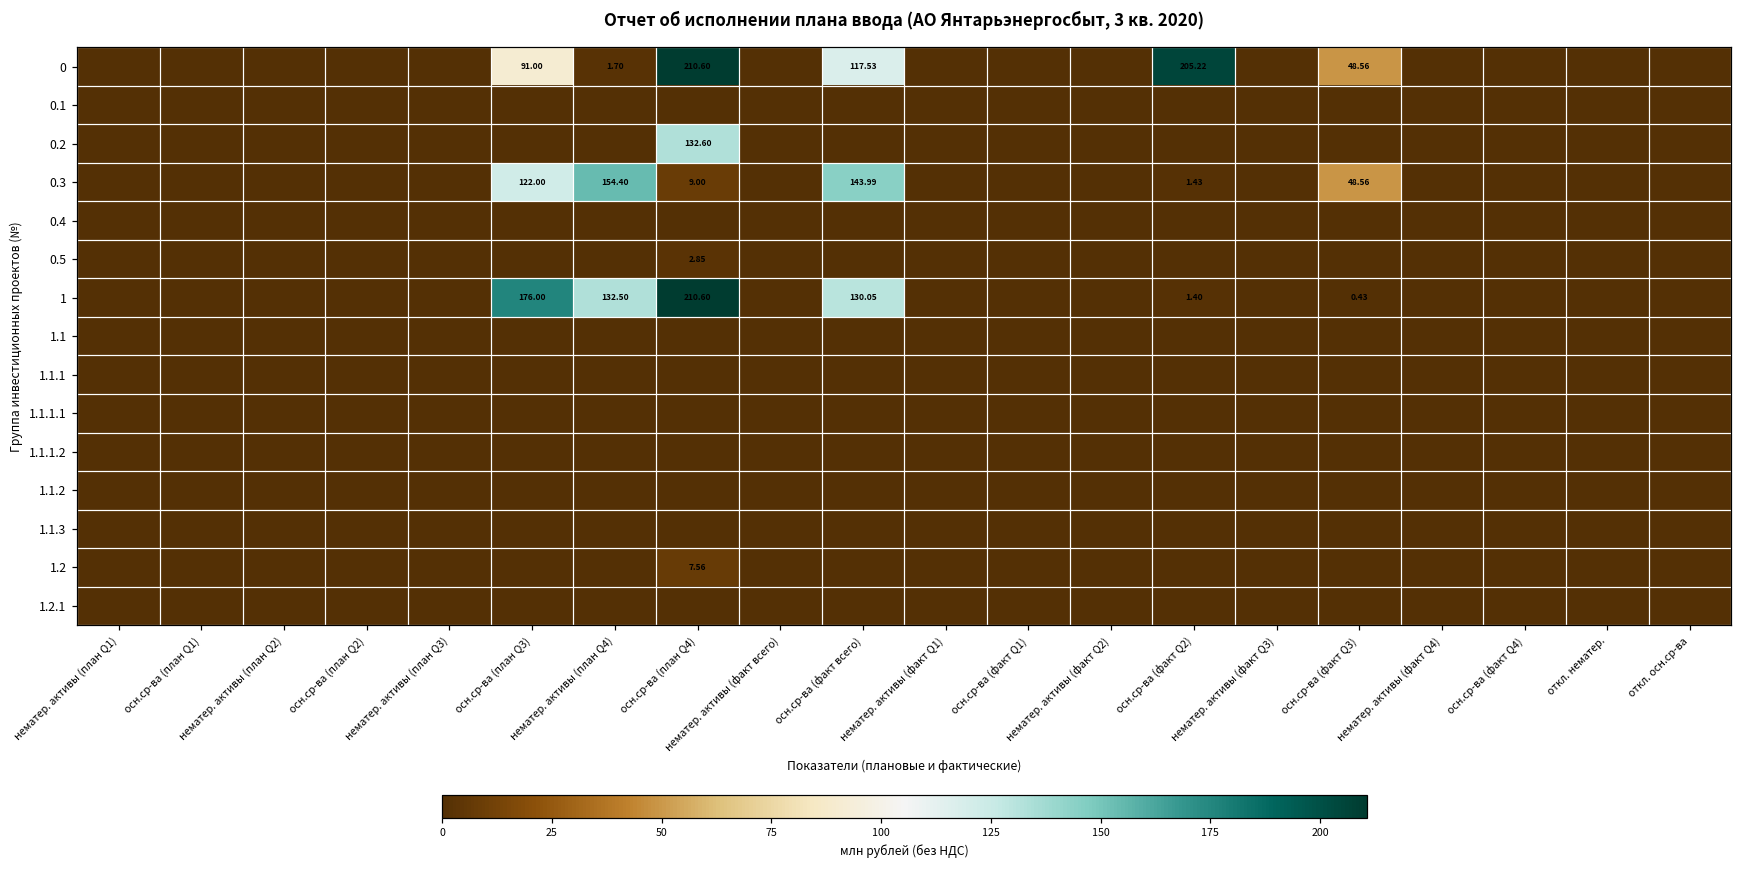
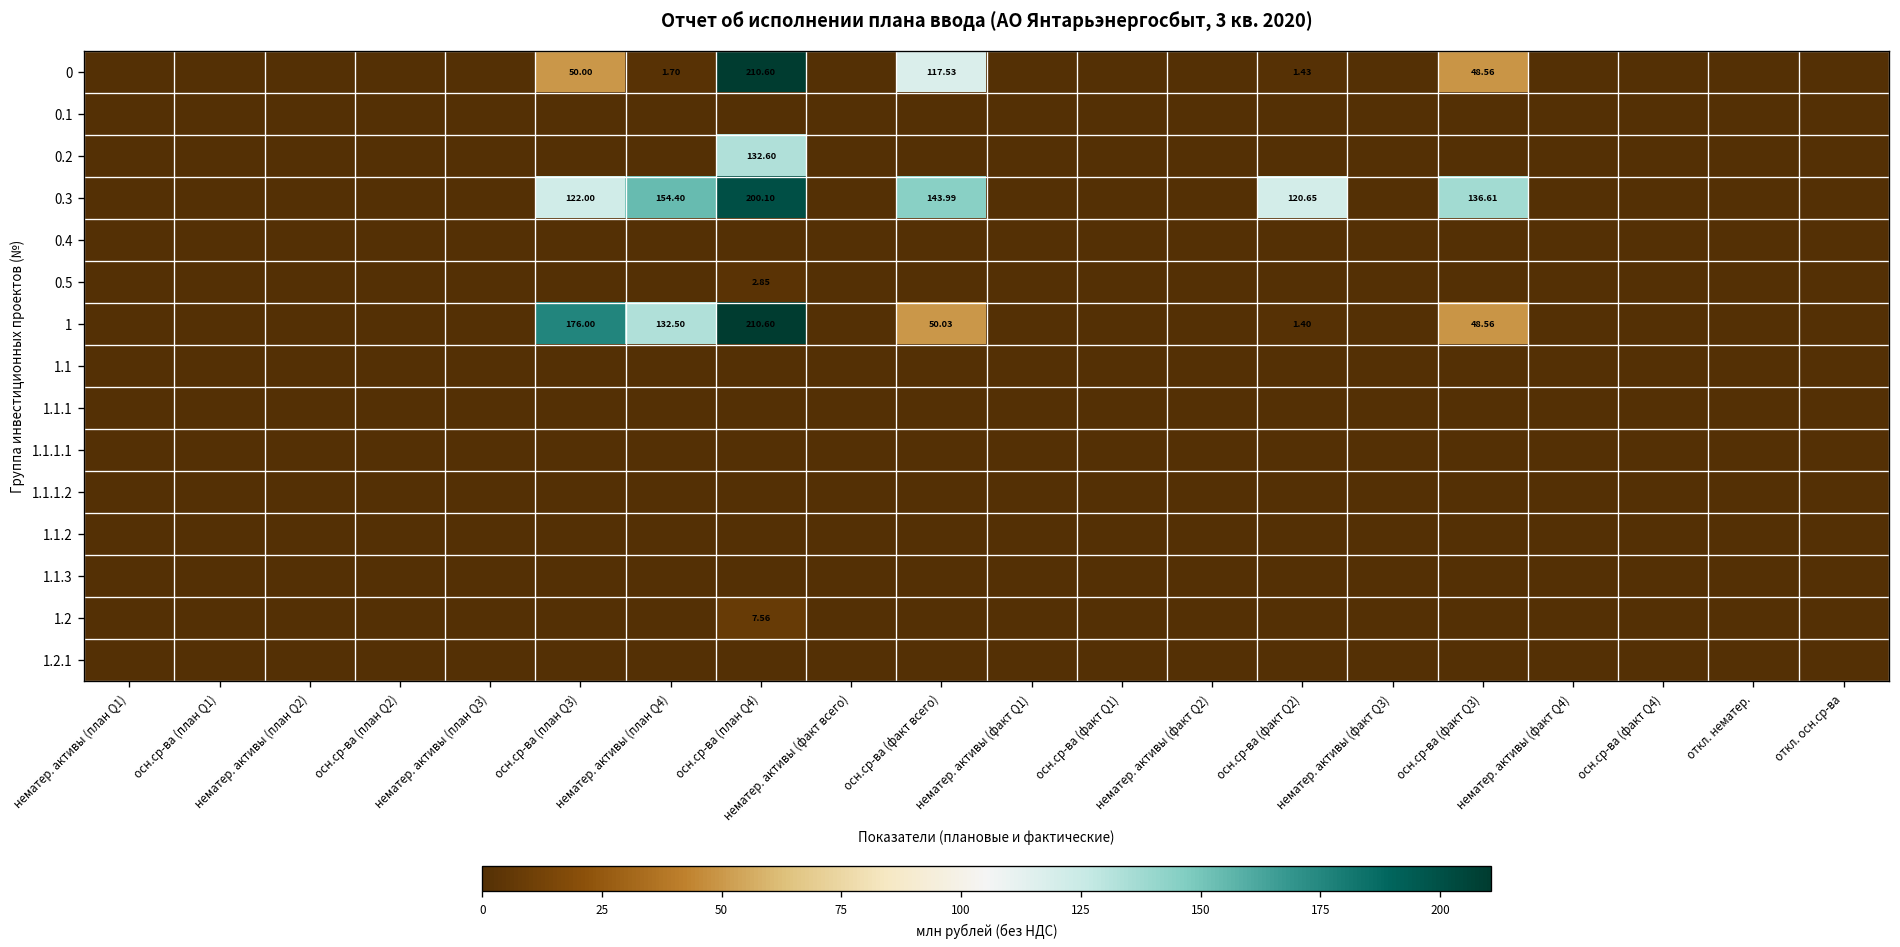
  {
    "0": {
-     "осн.ср-ва (план Q3)": 91.00,
+     "осн.ср-ва (план Q3)": 50.00,
      "нематер. активы (план Q4)": 1.70,
      "осн.ср-ва (план Q4)": 210.60,
      "осн.ср-ва (факт всего)": 117.53,
-     "осн.ср-ва (факт Q2)": 205.22,
+     "осн.ср-ва (факт Q2)": 1.43,
      "осн.ср-ва (факт Q3)": 48.56
    },
    "0.2": {
      "осн.ср-ва (план Q4)": 132.60
    },
    "0.3": {
      "осн.ср-ва (план Q3)": 122.00,
      "нематер. активы (план Q4)": 154.40,
-     "осн.ср-ва (план Q4)": 9.00,
+     "осн.ср-ва (план Q4)": 200.10,
      "осн.ср-ва (факт всего)": 143.99,
-     "осн.ср-ва (факт Q2)": 1.43,
-     "осн.ср-ва (факт Q3)": 48.56
+     "осн.ср-ва (факт Q2)": 120.65,
+     "осн.ср-ва (факт Q3)": 136.61
    },
    "0.5": {
      "осн.ср-ва (план Q4)": 2.85
    },
    "1": {
      "осн.ср-ва (план Q3)": 176.00,
      "нематер. активы (план Q4)": 132.50,
      "осн.ср-ва (план Q4)": 210.60,
-     "осн.ср-ва (факт всего)": 130.05,
+     "осн.ср-ва (факт всего)": 50.03,
      "осн.ср-ва (факт Q2)": 1.40,
-     "осн.ср-ва (факт Q3)": 0.43
+     "осн.ср-ва (факт Q3)": 48.56
    },
    "1.2": {
      "осн.ср-ва (план Q4)": 7.56
    }
  }
